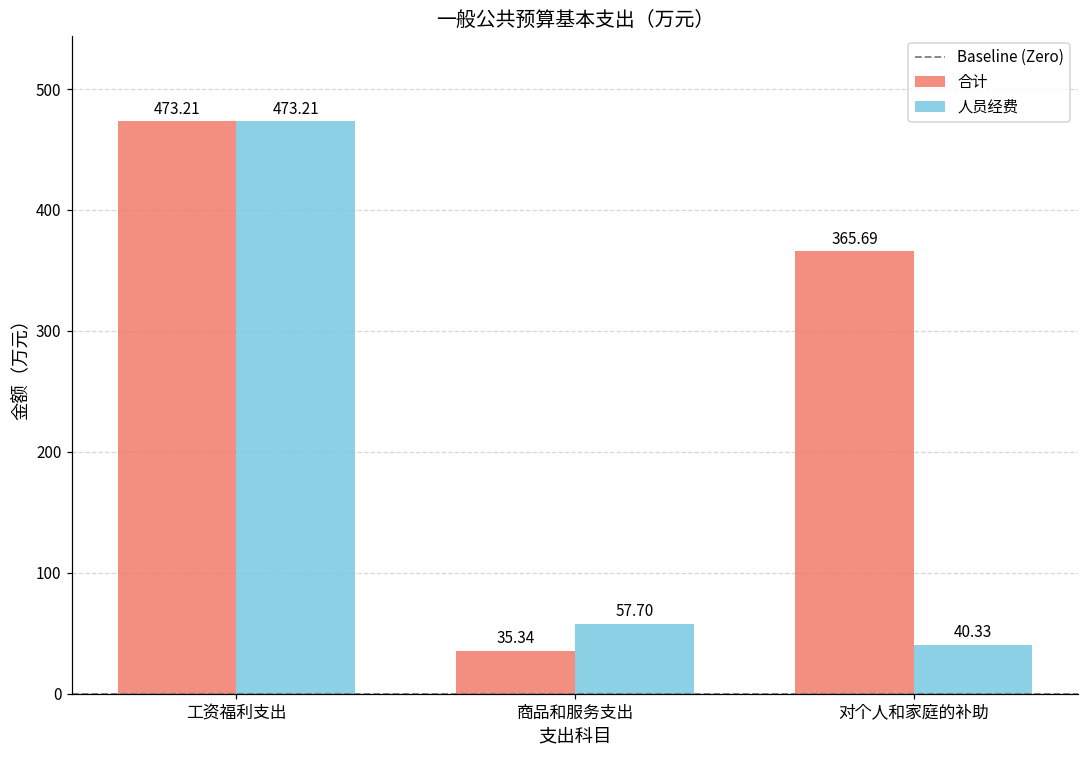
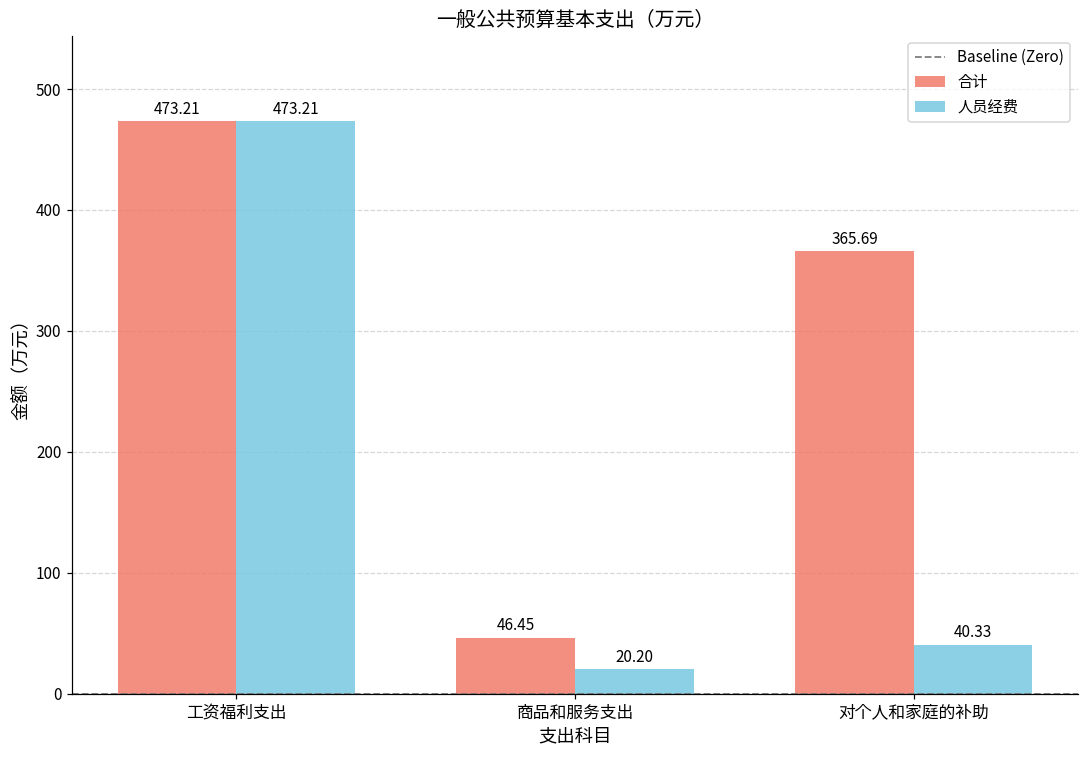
  {
    "合计": {
      "工资福利支出": 473.21,
-     "商品和服务支出": 35.34,
+     "商品和服务支出": 46.45,
      "对个人和家庭的补助": 365.69
    },
    "人员经费": {
      "工资福利支出": 473.21,
-     "商品和服务支出": 57.70,
+     "商品和服务支出": 20.20,
      "对个人和家庭的补助": 40.33
    }
  }
